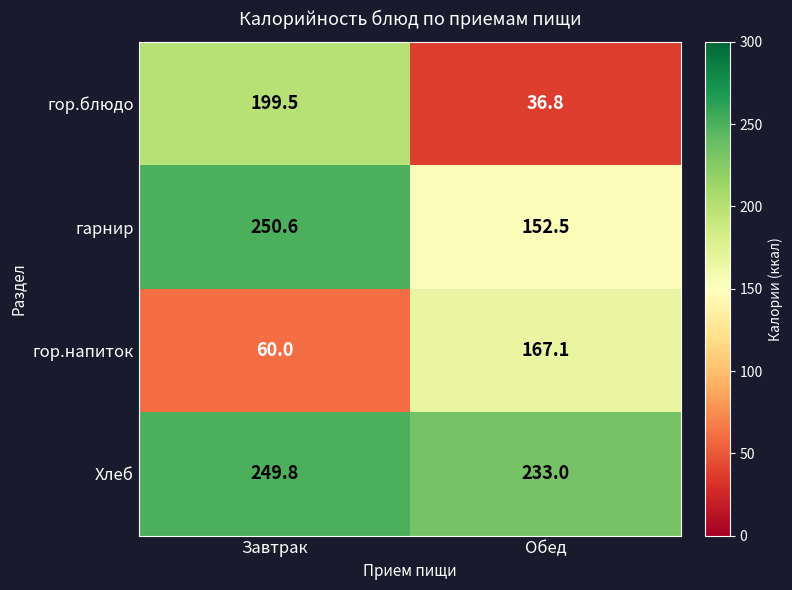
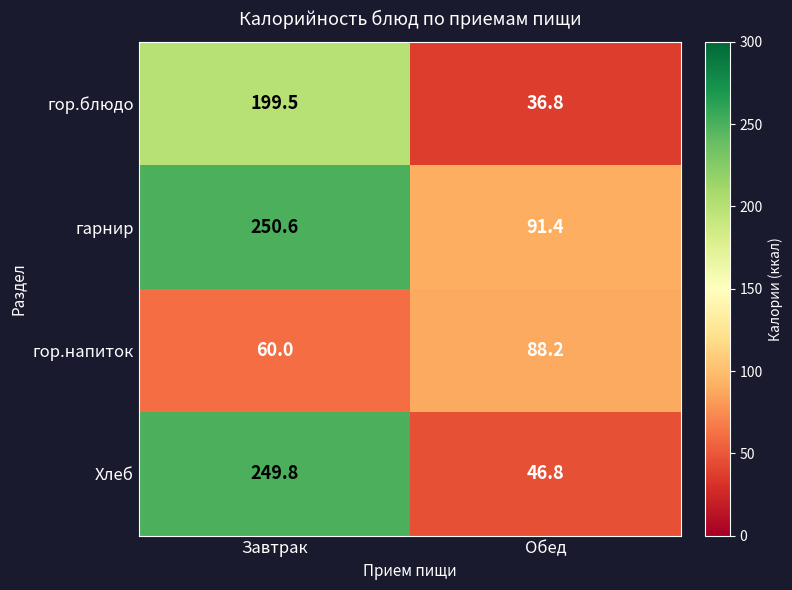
  {
    "гор.блюдо": {
      "Завтрак": 199.5,
      "Обед": 36.8
    },
    "гарнир": {
      "Завтрак": 250.6,
-     "Обед": 152.5
+     "Обед": 91.4
    },
    "гор.напиток": {
      "Завтрак": 60.0,
-     "Обед": 167.1
+     "Обед": 88.2
    },
    "Хлеб": {
      "Завтрак": 249.8,
-     "Обед": 233.0
+     "Обед": 46.8
    }
  }
